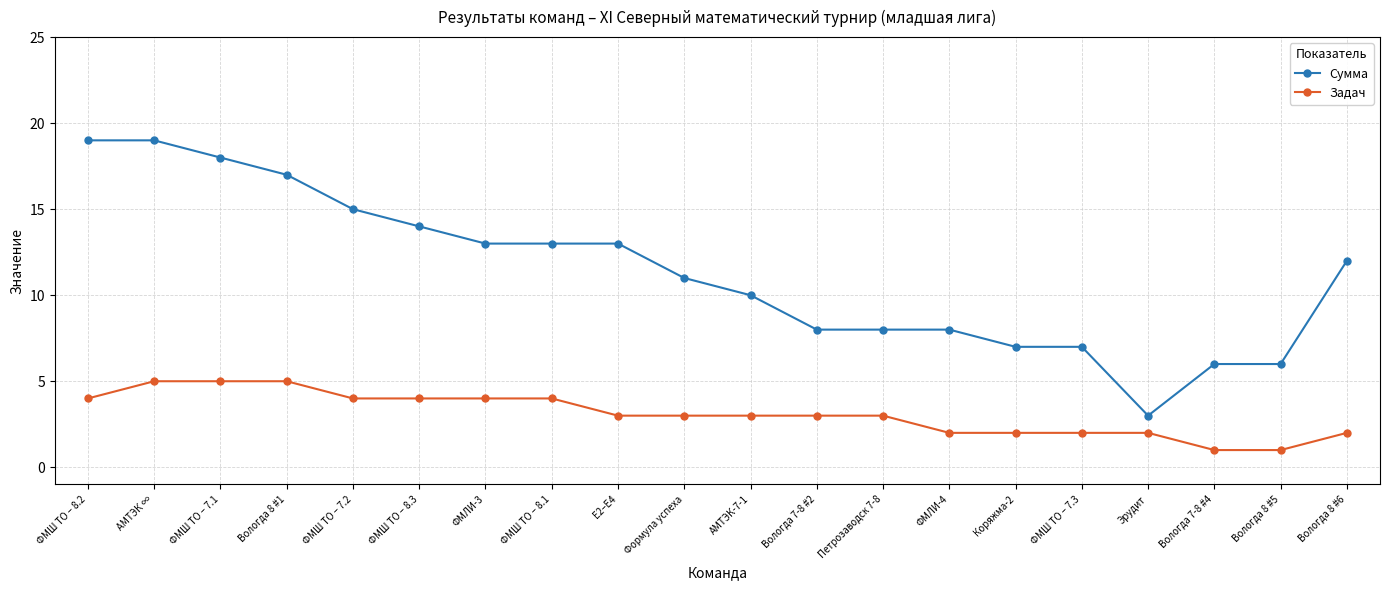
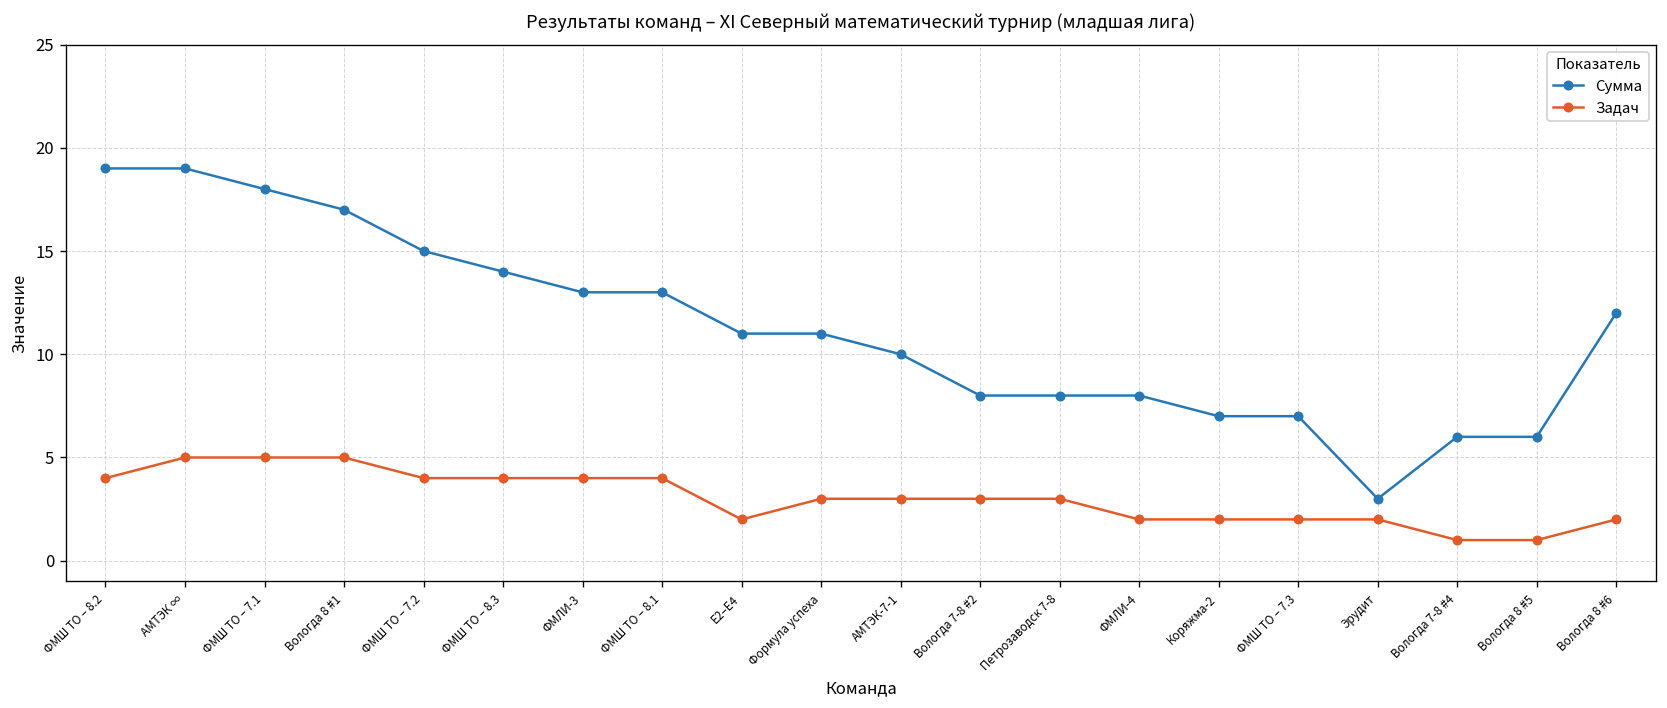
  {
    "Сумма": {
      "ФМШ ТО – 8.2": 19,
      "АМТЭК ∞": 19,
      "ФМШ ТО – 7.1": 18,
      "Вологда 8 #1": 17,
      "ФМШ ТО – 7.2": 15,
      "ФМШ ТО – 8.3": 14,
      "ФМЛИ-3": 13,
      "ФМШ ТО – 8.1": 13,
-     "Е2–Е4": 13,
+     "Е2–Е4": 11,
      "Формула успеха": 11,
      "АМТЭК-7-1": 10,
      "Вологда 7-8 #2": 8,
      "Петрозаводск 7-8": 8,
      "ФМЛИ-4": 8,
      "Коряжма-2": 7,
      "ФМШ ТО – 7.3": 7,
      "Эрудит": 3,
      "Вологда 7-8 #4": 6,
      "Вологда 8 #5": 6,
      "Вологда 8 #6": 12
    },
    "Задач": {
      "ФМШ ТО – 8.2": 4,
      "АМТЭК ∞": 5,
      "ФМШ ТО – 7.1": 5,
      "Вологда 8 #1": 5,
      "ФМШ ТО – 7.2": 4,
      "ФМШ ТО – 8.3": 4,
      "ФМЛИ-3": 4,
      "ФМШ ТО – 8.1": 4,
-     "Е2–Е4": 3,
+     "Е2–Е4": 2,
      "Формула успеха": 3,
      "АМТЭК-7-1": 3,
      "Вологда 7-8 #2": 3,
      "Петрозаводск 7-8": 3,
      "ФМЛИ-4": 2,
      "Коряжма-2": 2,
      "ФМШ ТО – 7.3": 2,
      "Эрудит": 2,
      "Вологда 7-8 #4": 1,
      "Вологда 8 #5": 1,
      "Вологда 8 #6": 2
    }
  }
